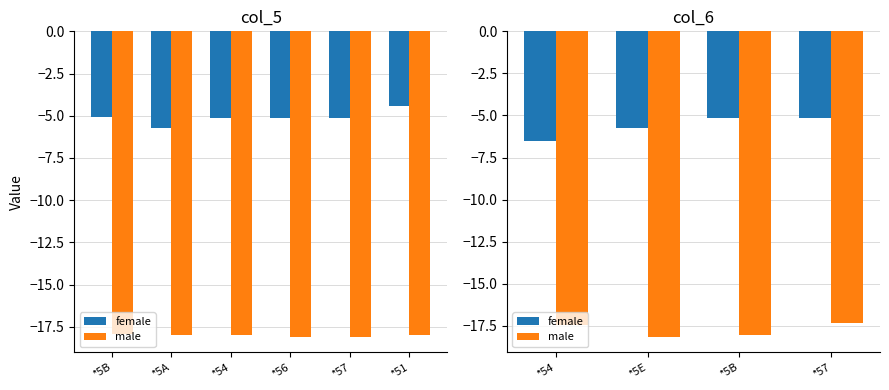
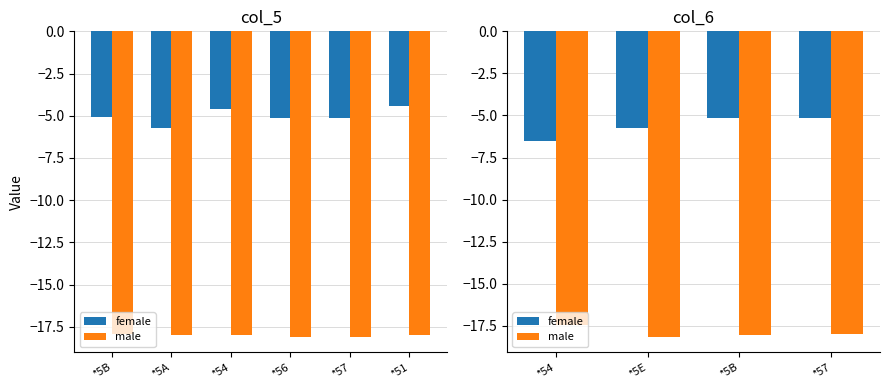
  {
    "col_5": {
      "female": {
        "*5B": -5.1,
        "*5A": -5.7,
-       "*54": -5.1,
+       "*54": -4.6,
        "*56": -5.1,
        "*57": -5.1,
        "*51": -4.5
      },
      "male": {
        "*5A": -18.0,
        "*54": -18.0,
        "*56": -18.1,
        "*57": -18.1,
        "*51": -18.0
      }
    },
    "col_6": {
      "female": {
        "*54": -6.5,
        "*5E": -5.7,
        "*5B": -5.1,
        "*57": -5.2
      },
      "male": {
        "*5E": -18.2,
        "*5B": -18.1,
-       "*57": -17.3
+       "*57": -18.0
      }
    }
  }
